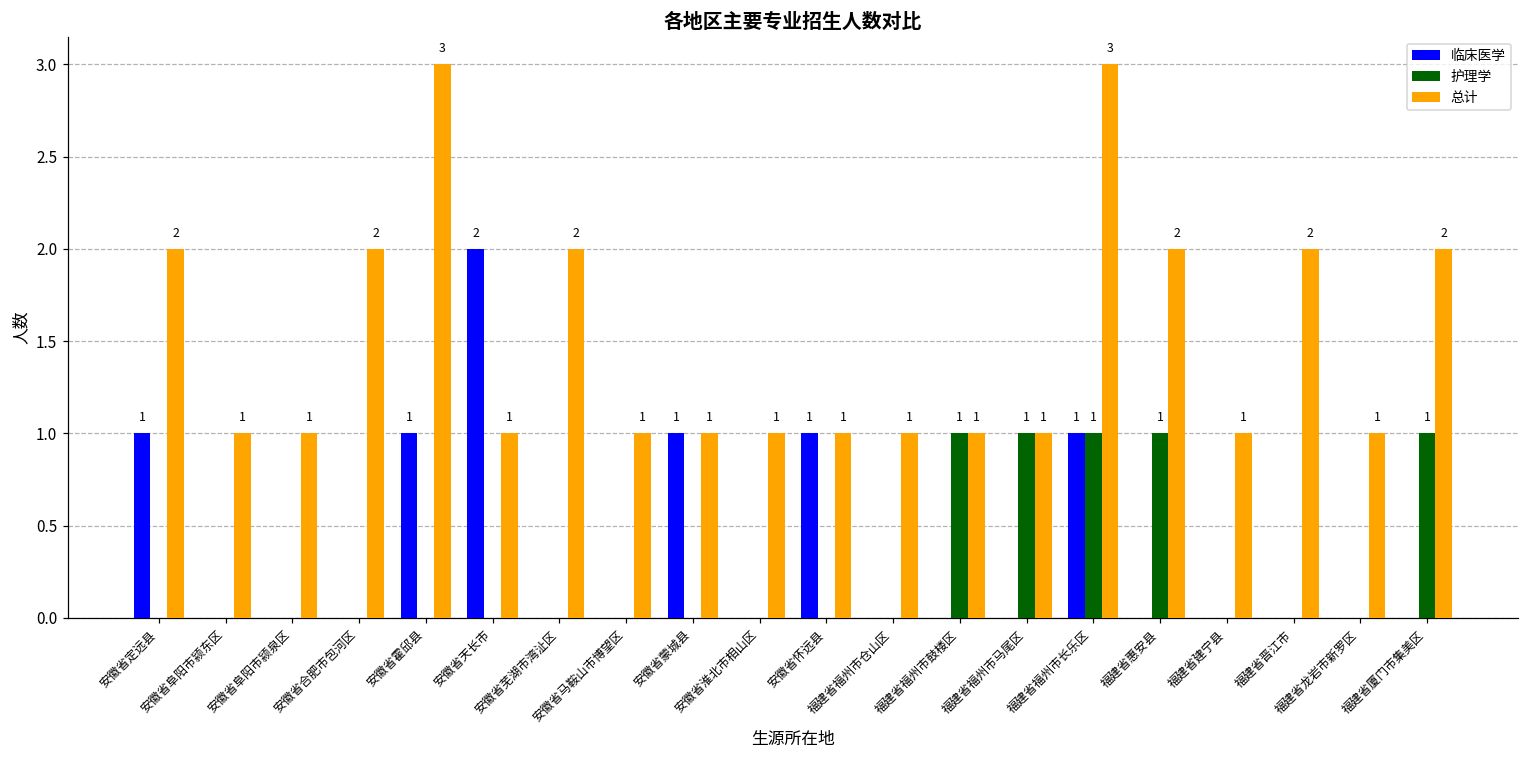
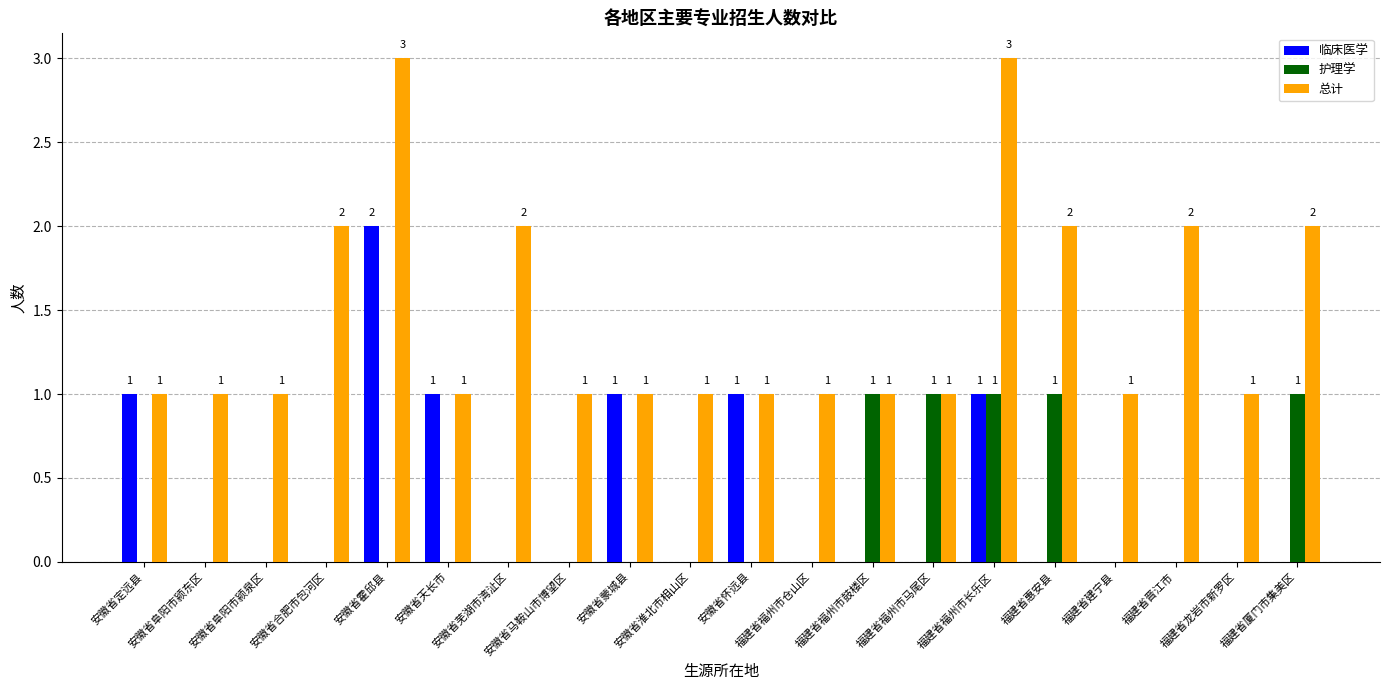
  {
    "临床医学": {
      "安徽省定远县": 1,
-     "安徽省霍邱县": 1,
-     "安徽省天长市": 2,
+     "安徽省霍邱县": 2,
+     "安徽省天长市": 1,
      "安徽省蒙城县": 1,
      "安徽省怀远县": 1,
      "福建省福州市长乐区": 1
    },
    "护理学": {
      "福建省福州市鼓楼区": 1,
      "福建省福州市马尾区": 1,
      "福建省福州市长乐区": 1,
      "福建省惠安县": 1,
      "福建省厦门市集美区": 1
    },
    "总计": {
-     "安徽省定远县": 2,
+     "安徽省定远县": 1,
      "安徽省阜阳市颍东区": 1,
      "安徽省阜阳市颍泉区": 1,
      "安徽省合肥市包河区": 2,
      "安徽省霍邱县": 3,
      "安徽省天长市": 1,
      "安徽省芜湖市湾沚区": 2,
      "安徽省马鞍山市博望区": 1,
      "安徽省蒙城县": 1,
      "安徽省淮北市相山区": 1,
      "安徽省怀远县": 1,
      "福建省福州市仓山区": 1,
      "福建省福州市鼓楼区": 1,
      "福建省福州市马尾区": 1,
      "福建省福州市长乐区": 3,
      "福建省惠安县": 2,
      "福建省建宁县": 1,
      "福建省晋江市": 2,
      "福建省龙岩市新罗区": 1,
      "福建省厦门市集美区": 2
    }
  }
